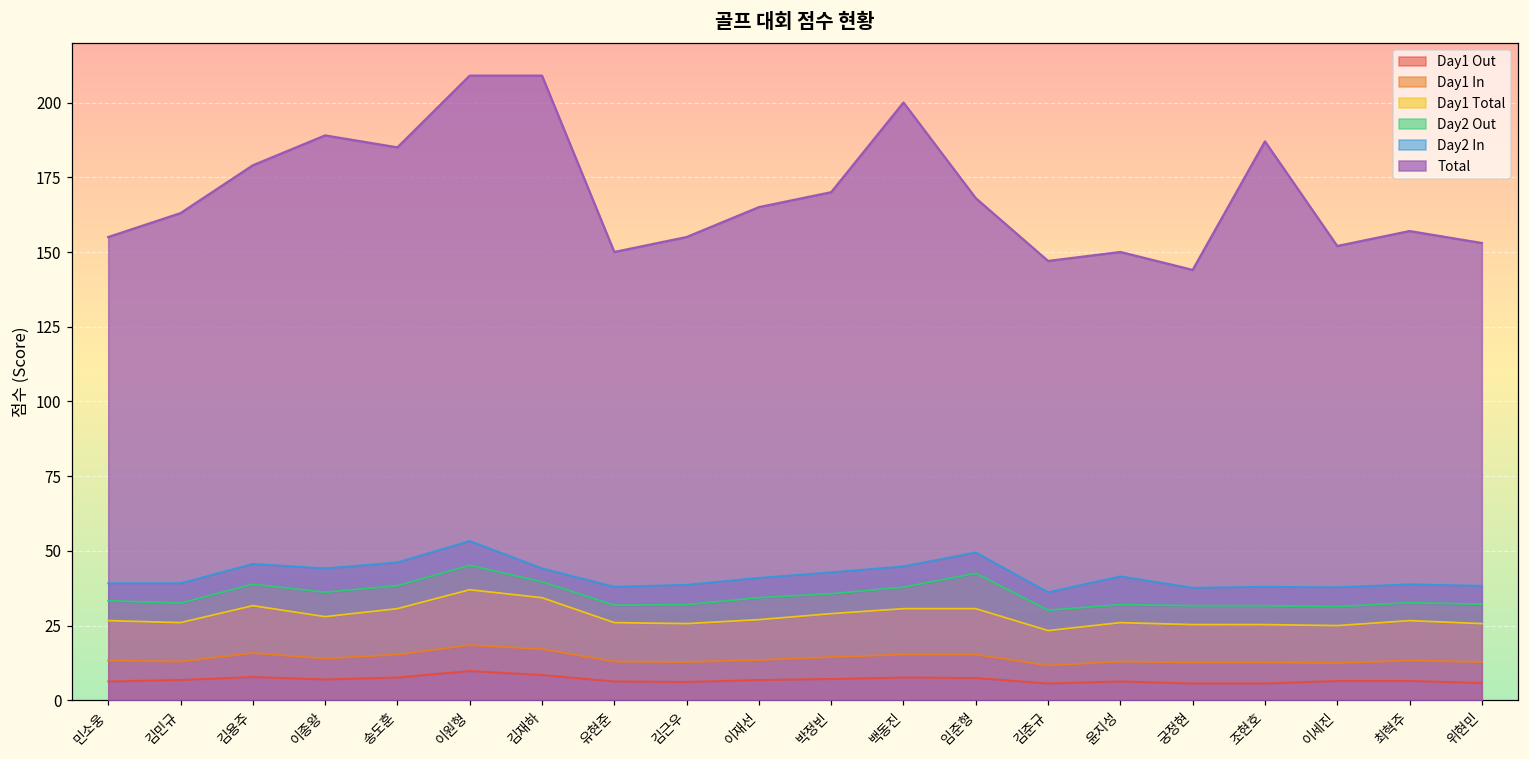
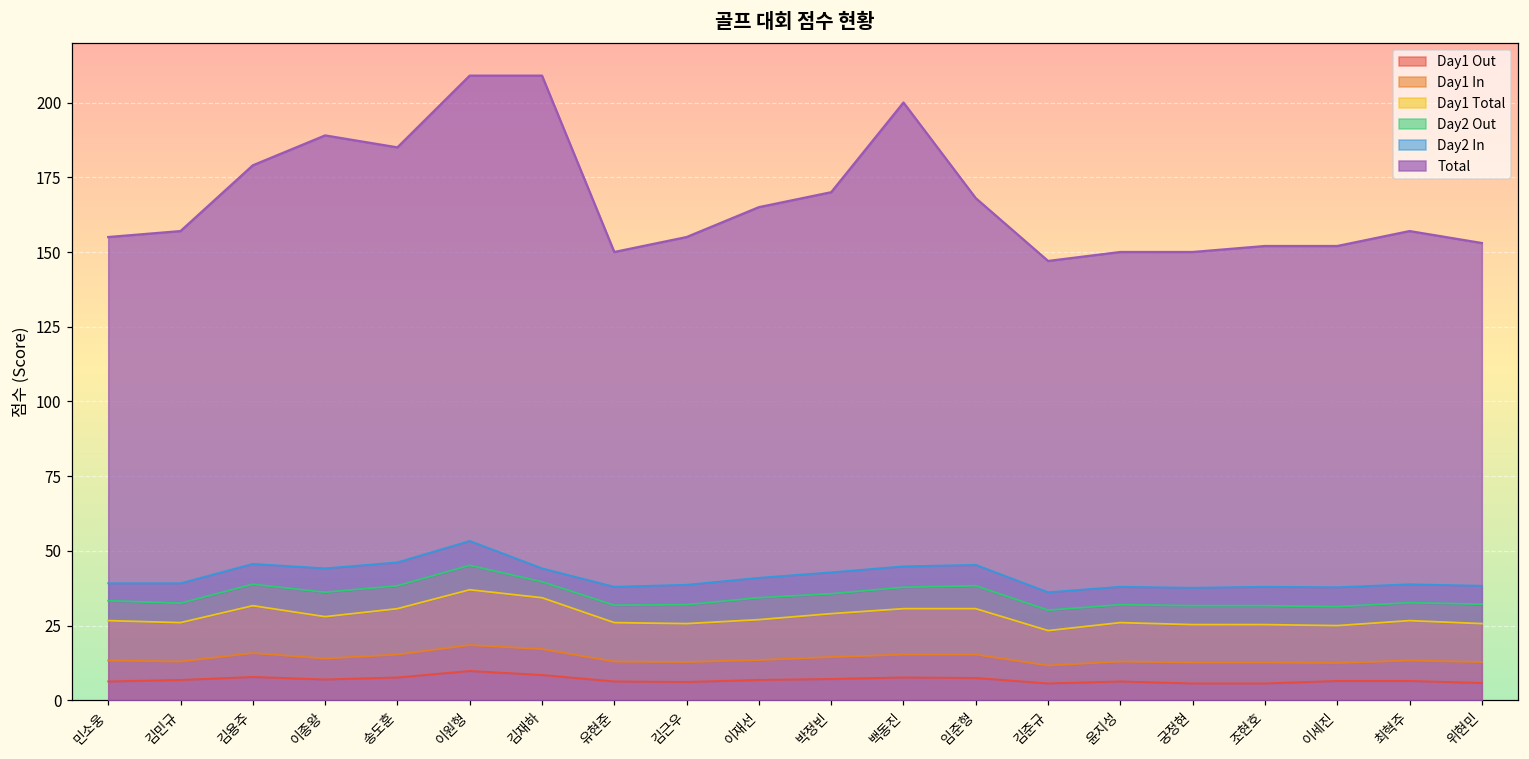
  {
    "Day1 Total": {
      "민소웅": 13,
      "김민규": 13,
      "김용주": 16,
      "이종왕": 14,
      "송도훈": 15,
      "이원형": 19,
      "김재하": 17,
      "유현준": 13,
      "김근우": 13,
      "이재선": 14,
      "박정빈": 15,
      "백동진": 15,
      "임준형": 15,
      "김준규": 12,
      "윤지성": 13,
      "궁정현": 13,
      "조현호": 13,
      "이세진": 13,
      "최혁주": 13,
      "위현민": 13
    },
    "Day2 Out": {
      "민소웅": 7,
      "김민규": 7,
      "김용주": 7,
      "이종왕": 8,
      "송도훈": 8,
      "이원형": 8,
      "김재하": 5,
      "유현준": 6,
      "김근우": 6,
      "이재선": 7,
      "박정빈": 7,
      "백동진": 7,
-     "임준형": 12,
+     "임준형": 8,
      "김준규": 7,
      "윤지성": 6,
      "궁정현": 6,
      "조현호": 6,
      "이세진": 6,
      "최혁주": 6,
      "위현민": 7
    },
    "Day2 In": {
      "민소웅": 6,
      "김민규": 7,
      "김용주": 7,
      "이종왕": 8,
      "송도훈": 8,
      "이원형": 8,
      "김재하": 5,
      "유현준": 6,
      "김근우": 7,
      "이재선": 7,
      "박정빈": 7,
      "백동진": 7,
      "임준형": 7,
      "김준규": 6,
-     "윤지성": 10,
+     "윤지성": 6,
      "궁정현": 6,
      "조현호": 6,
      "이세진": 6,
      "최혁주": 6,
      "위현민": 6
    },
    "Total": {
      "민소웅": 155,
-     "김민규": 163,
+     "김민규": 157,
      "김용주": 179,
      "이종왕": 189,
      "송도훈": 185,
      "이원형": 209,
      "김재하": 209,
      "유현준": 150,
      "김근우": 155,
      "이재선": 165,
      "박정빈": 170,
      "백동진": 200,
      "임준형": 168,
      "김준규": 147,
      "윤지성": 150,
-     "궁정현": 144,
-     "조현호": 187,
+     "궁정현": 150,
+     "조현호": 152,
      "이세진": 152,
      "최혁주": 157,
      "위현민": 153
    }
  }
